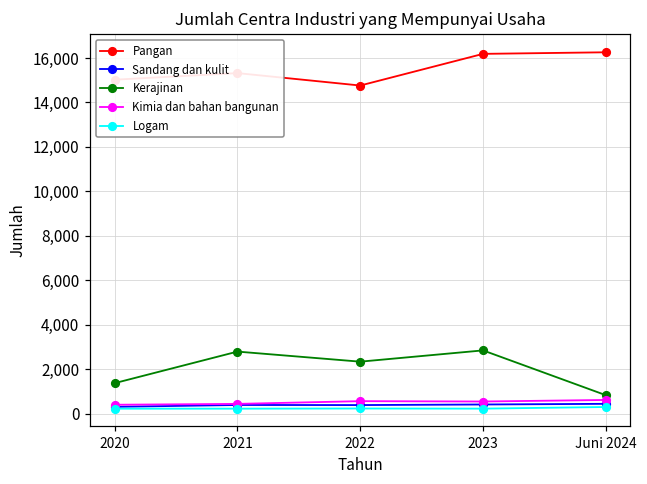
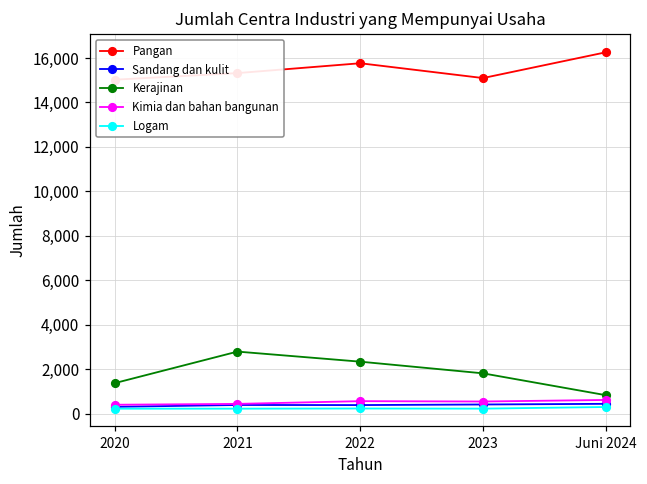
  {
    "Pangan": {
-     "2022": "14,800",
-     "2023": "16,200",
+     "2022": "15,800",
+     "2023": "15,100",
      "Juni 2024": "16,300"
    },
    "Sandang dan kulit": {
      "2022": "400",
      "2023": "400",
      "Juni 2024": "400"
    },
    "Kerajinan": {
      "2020": "1,400",
      "2021": "2,800",
      "2022": "2,300",
-     "2023": "2,900",
+     "2023": "1,800",
      "Juni 2024": "800"
    },
    "Kimia dan bahan bangunan": {
      "2022": "600",
      "2023": "600",
      "Juni 2024": "600"
    },
    "Logam": {
      "2021": "200",
      "2022": "200",
      "2023": "200",
      "Juni 2024": "300"
    }
  }
